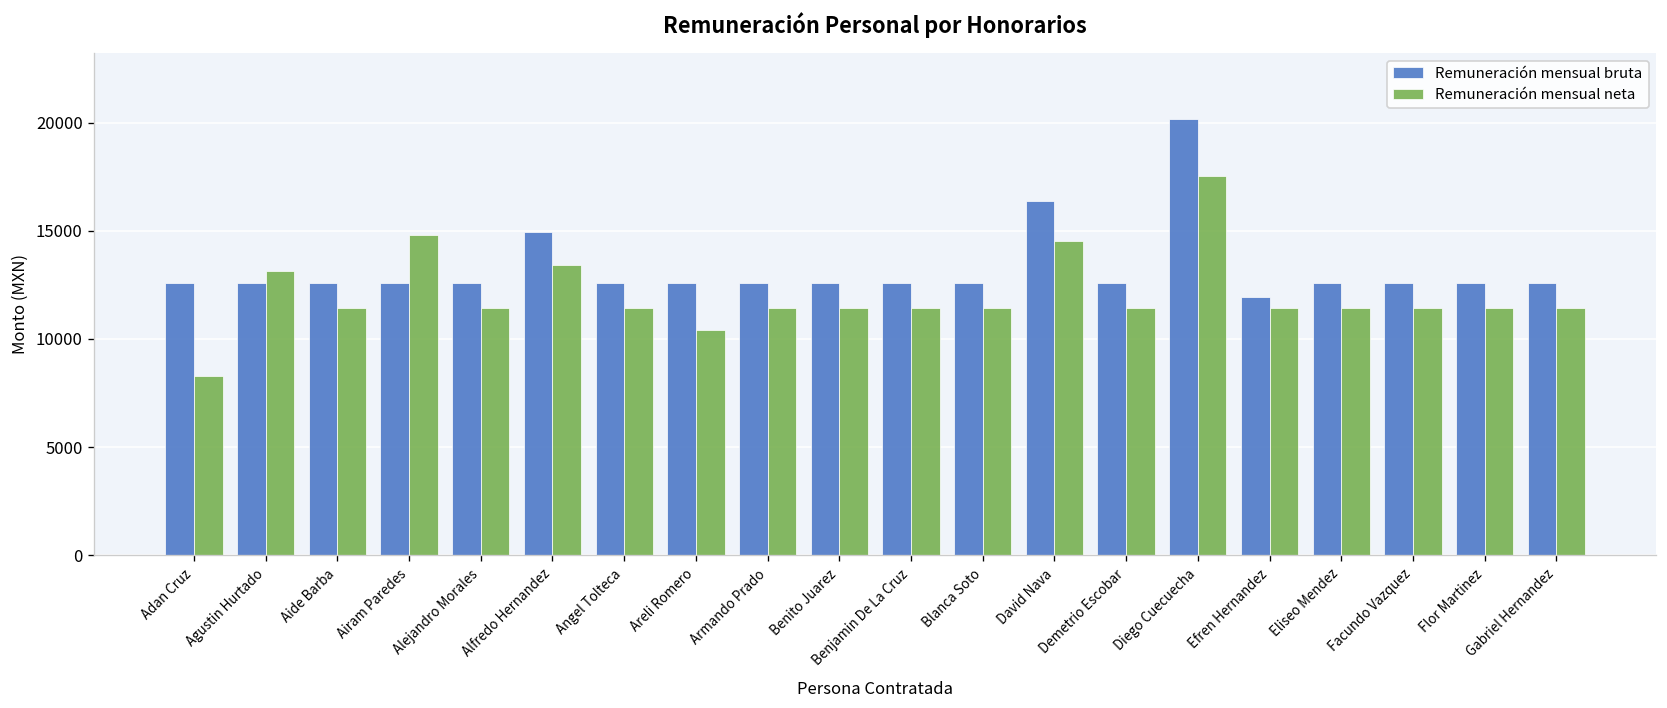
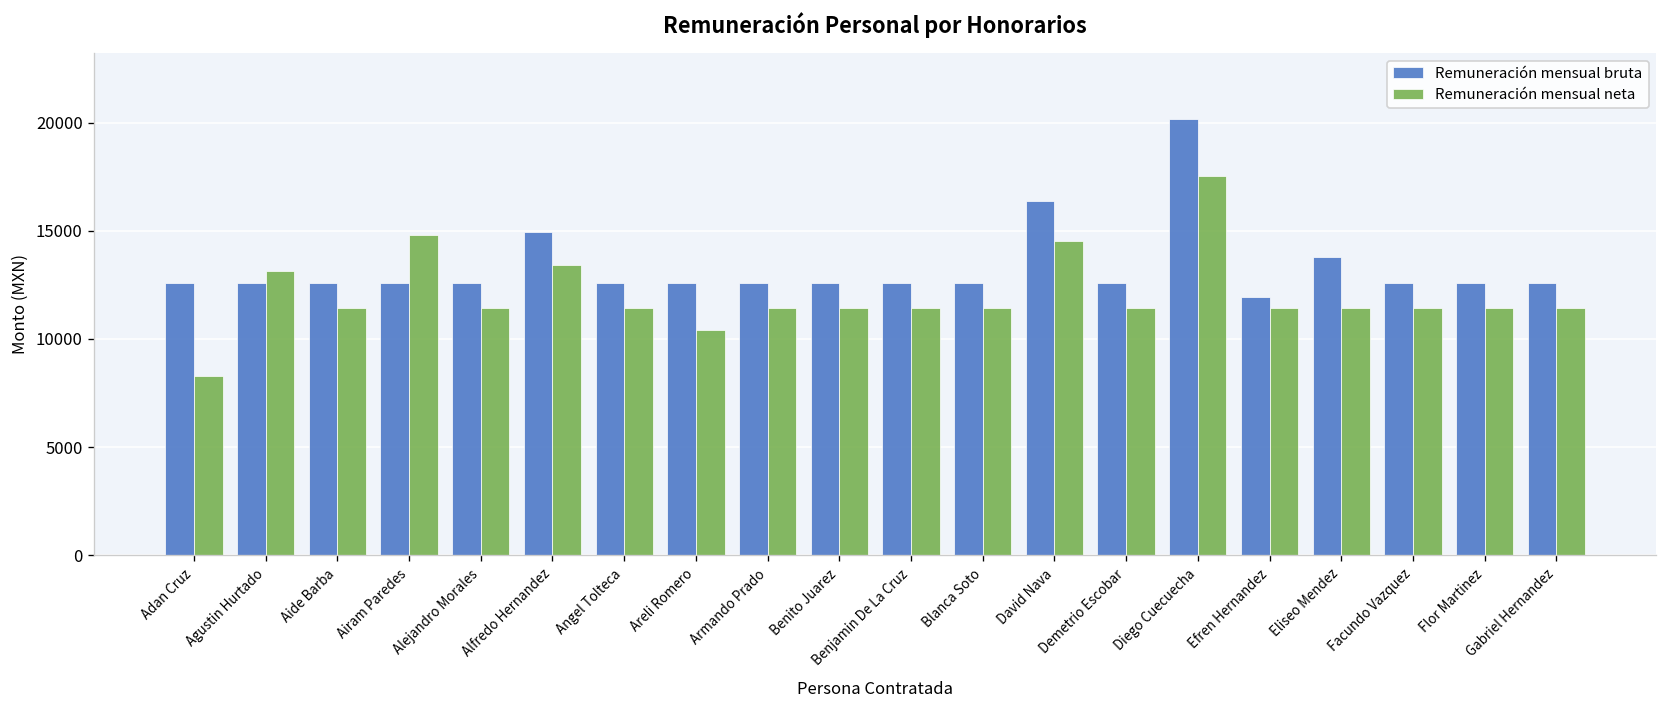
  {
    "Remuneración mensual bruta": {
      "Adan Cruz": 12600,
      "Agustin Hurtado": 12600,
      "Aide Barba": 12600,
      "Airam Paredes": 12600,
      "Alejandro Morales": 12600,
      "Alfredo Hernandez": 15000,
      "Angel Tolteca": 12600,
      "Areli Romero": 12600,
      "Armando Prado": 12600,
      "Benito Juarez": 12600,
      "Benjamin De La Cruz": 12600,
      "Blanca Soto": 12600,
      "David Nava": 16400,
      "Demetrio Escobar": 12600,
      "Diego Cuecuecha": 20200,
      "Efren Hernandez": 12000,
-     "Eliseo Mendez": 12600,
+     "Eliseo Mendez": 13800,
      "Facundo Vazquez": 12600,
      "Flor Martinez": 12600,
      "Gabriel Hernandez": 12600
    },
    "Remuneración mensual neta": {
      "Adan Cruz": 8300,
      "Agustin Hurtado": 13200,
      "Aide Barba": 11400,
      "Airam Paredes": 14800,
      "Alejandro Morales": 11400,
      "Alfredo Hernandez": 13400,
      "Angel Tolteca": 11400,
      "Areli Romero": 10400,
      "Armando Prado": 11400,
      "Benito Juarez": 11400,
      "Benjamin De La Cruz": 11400,
      "Blanca Soto": 11400,
      "David Nava": 14500,
      "Demetrio Escobar": 11400,
      "Diego Cuecuecha": 17500,
      "Efren Hernandez": 11400,
      "Eliseo Mendez": 11400,
      "Facundo Vazquez": 11400,
      "Flor Martinez": 11400,
      "Gabriel Hernandez": 11400
    }
  }
